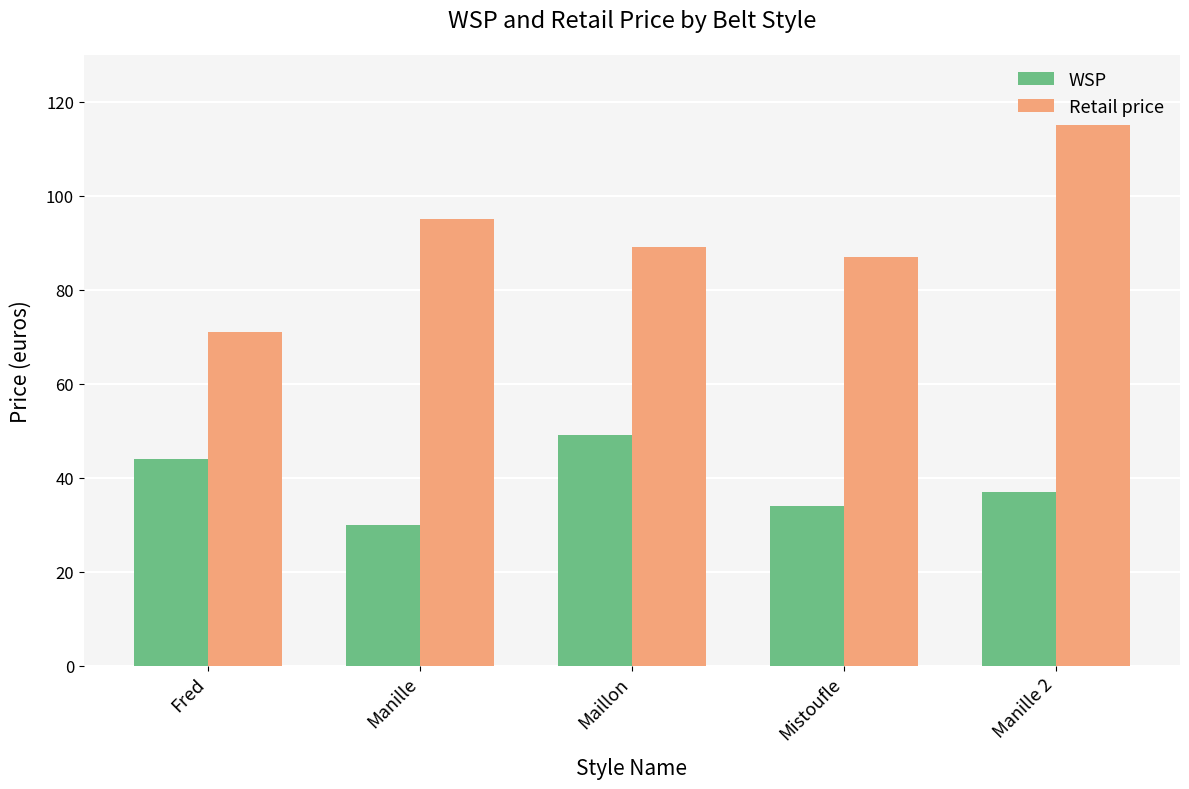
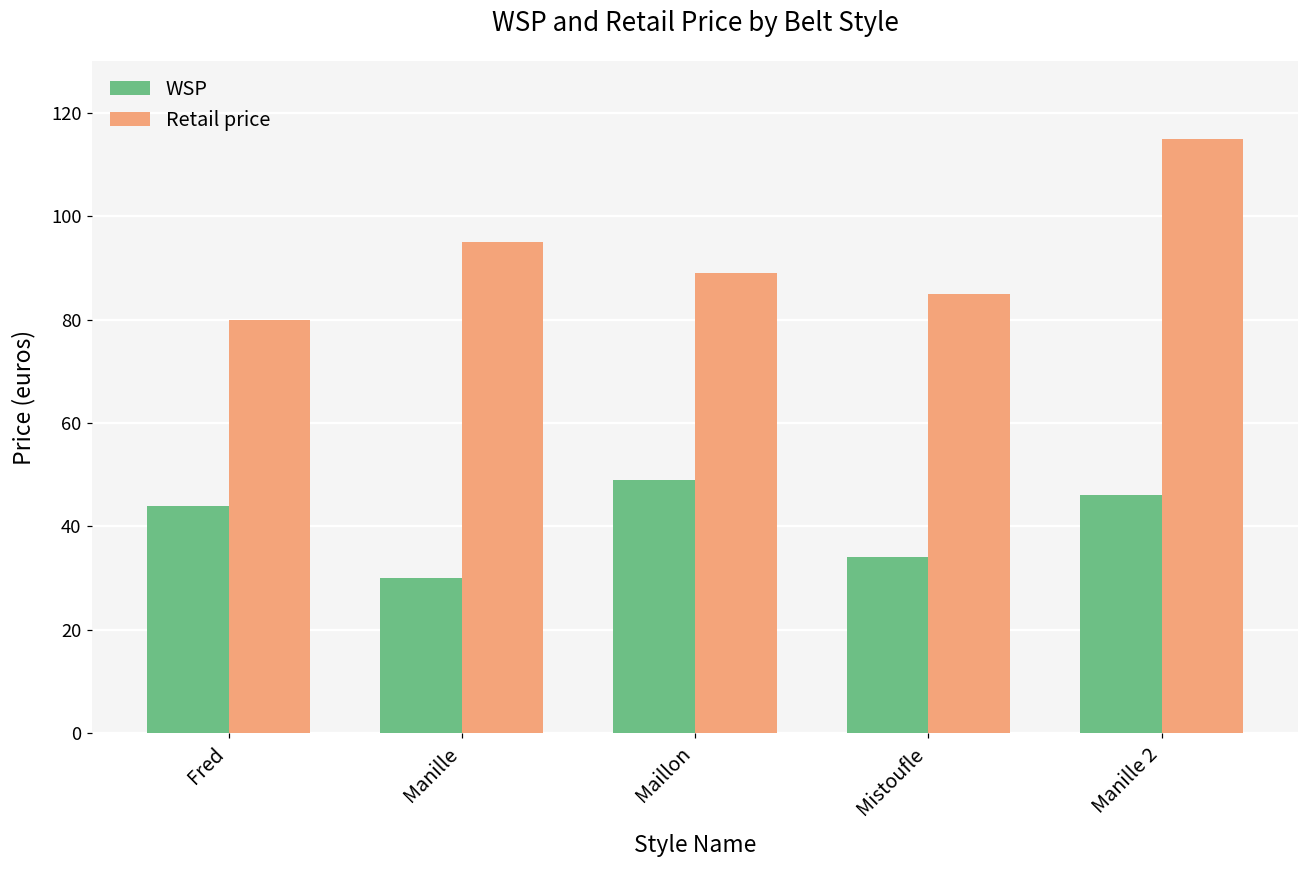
  {
    "WSP": {
      "Fred": 44,
      "Manille": 30,
      "Maillon": 49,
      "Mistoufle": 34,
-     "Manille 2": 37
+     "Manille 2": 46
    },
    "Retail price": {
-     "Fred": 71,
+     "Fred": 80,
      "Manille": 95,
      "Maillon": 89,
-     "Mistoufle": 87,
+     "Mistoufle": 85,
      "Manille 2": 115
    }
  }
